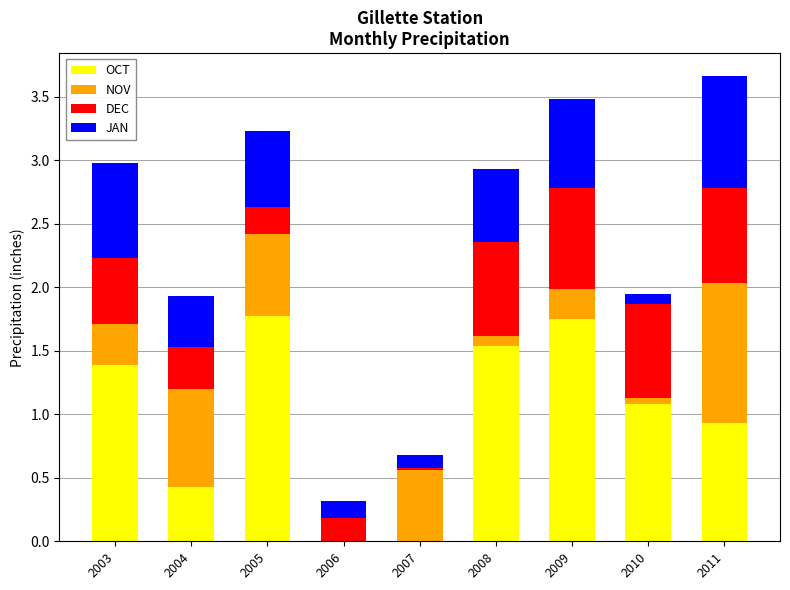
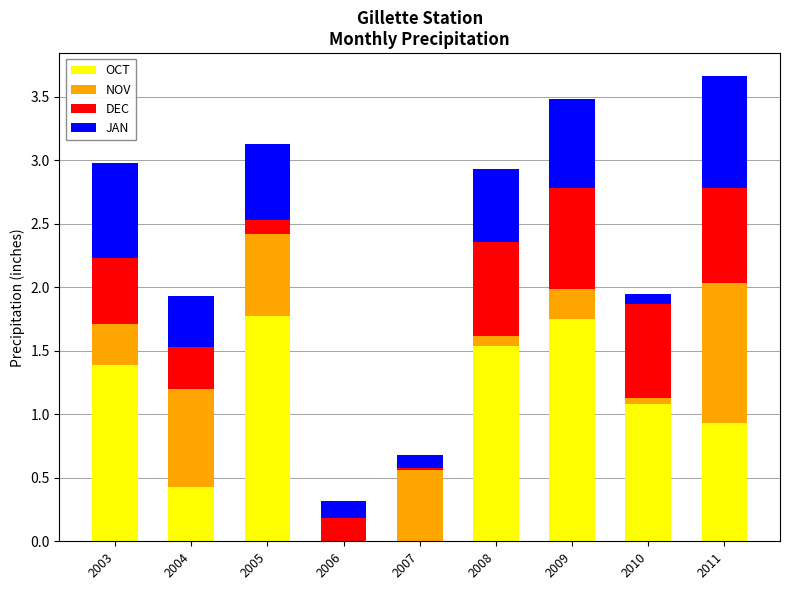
  {
    "OCT": {
      "2003": 1.39,
      "2004": 0.43,
      "2005": 1.77,
      "2006": 0.00,
      "2007": 0.00,
      "2008": 1.54,
      "2009": 1.75,
      "2010": 1.08,
      "2011": 0.93
    },
    "NOV": {
      "2003": 0.32,
      "2004": 0.77,
      "2005": 0.65,
      "2006": 0.00,
      "2007": 0.56,
      "2008": 0.08,
      "2009": 0.24,
      "2010": 0.05,
      "2011": 1.10
    },
    "DEC": {
      "2003": 0.52,
      "2004": 0.33,
-     "2005": 0.21,
+     "2005": 0.11,
      "2006": 0.18,
      "2007": 0.02,
      "2008": 0.74,
      "2009": 0.79,
      "2010": 0.74,
      "2011": 0.75
    },
    "JAN": {
      "2003": 0.75,
      "2004": 0.40,
      "2005": 0.60,
      "2006": 0.14,
      "2007": 0.10,
      "2008": 0.57,
      "2009": 0.70,
      "2010": 0.08,
      "2011": 0.88
    }
  }
